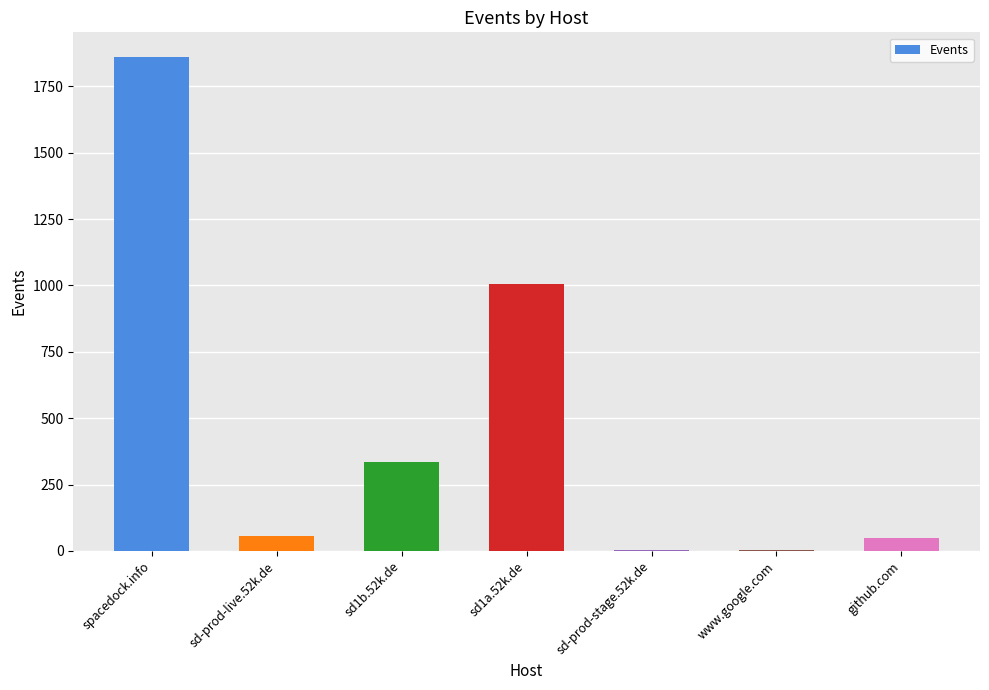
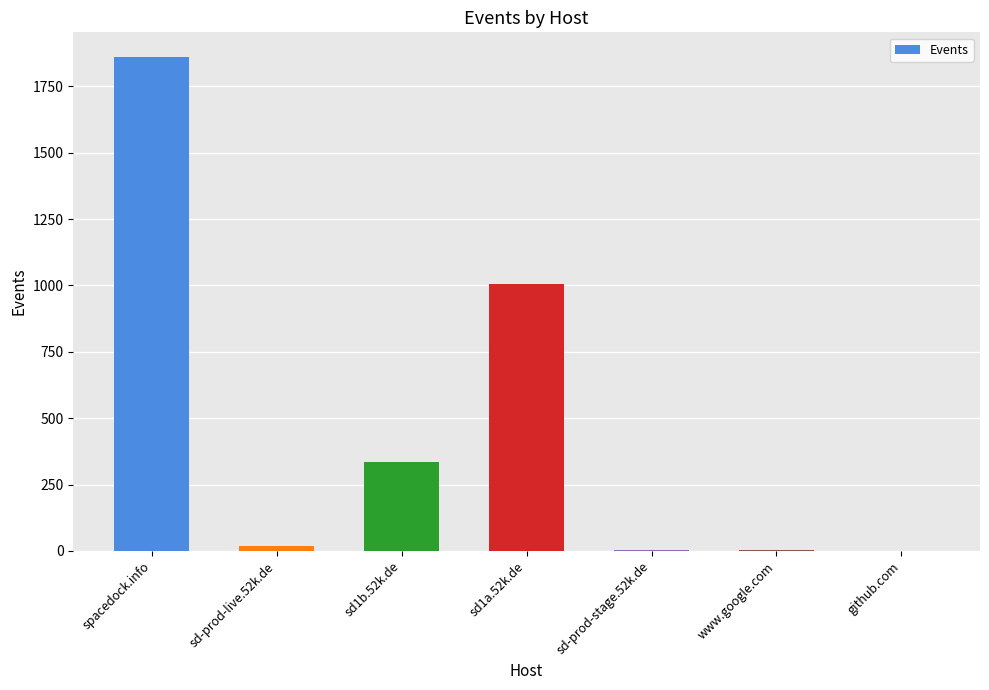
  {
    "spacedock.info": 1860,
-   "sd-prod-live.52k.de": 60,
+   "sd-prod-live.52k.de": 20,
    "sd1b.52k.de": 340,
    "sd1a.52k.de": 1010,
-   "github.com": 50
+   "github.com": 0
  }
